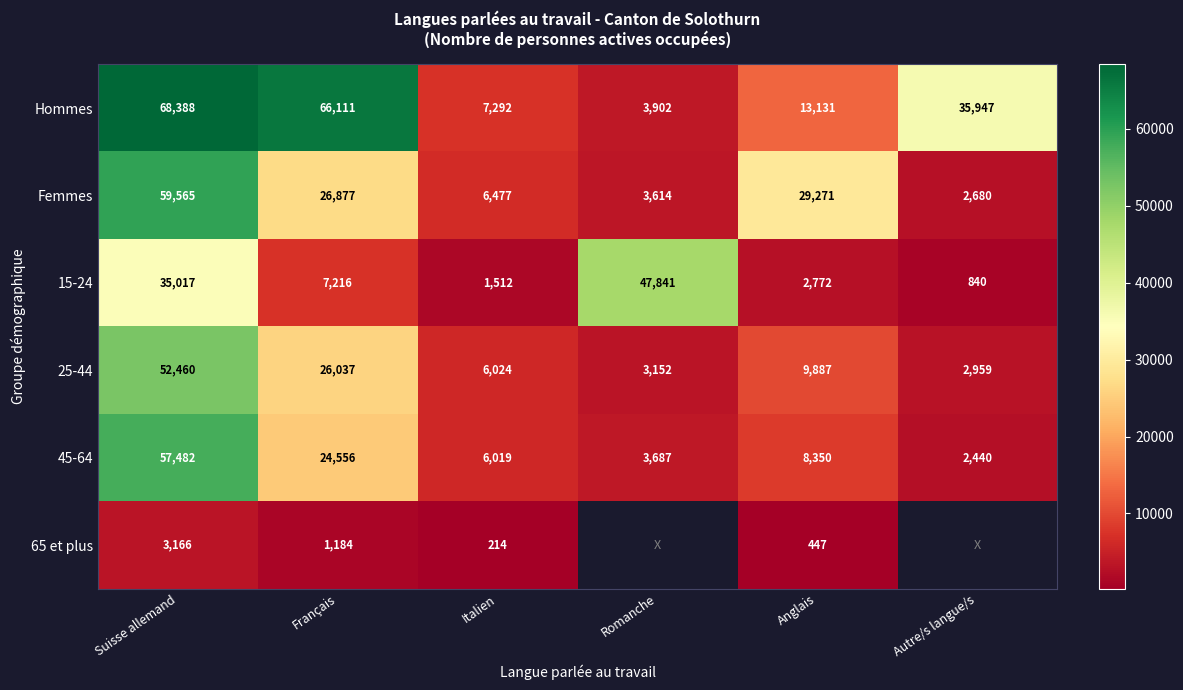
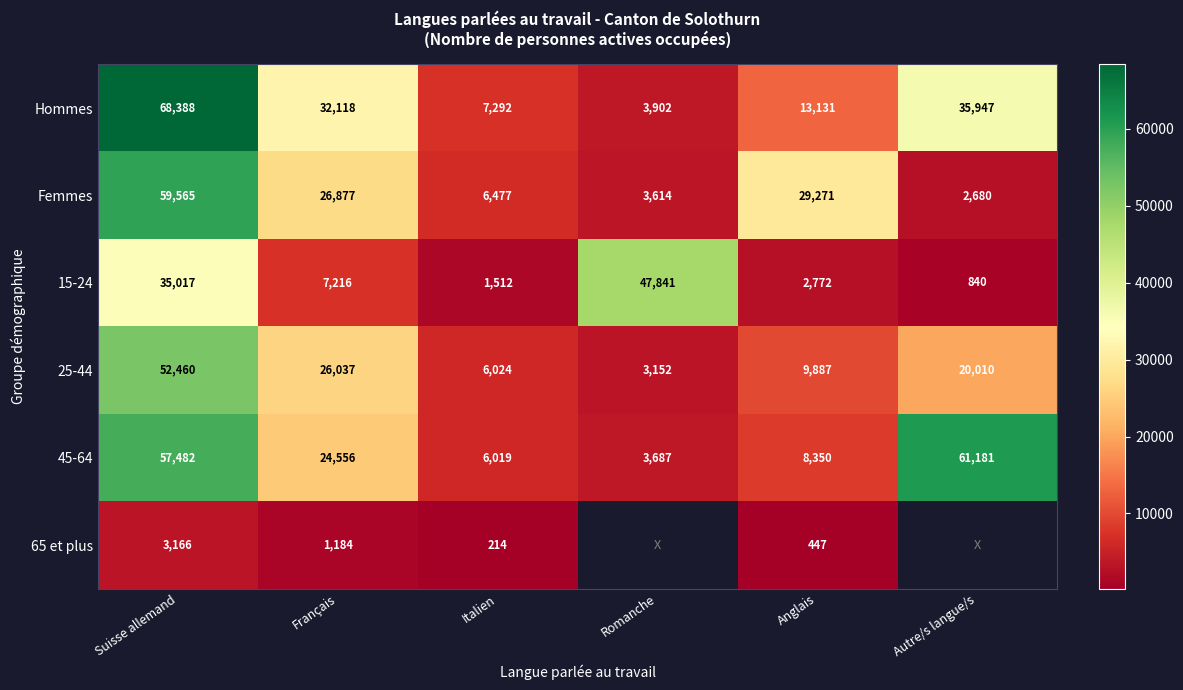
  {
    "Hommes": {
      "Suisse allemand": "68,388",
-     "Français": "66,111",
+     "Français": "32,118",
      "Italien": "7,292",
      "Romanche": "3,902",
      "Anglais": "13,131",
      "Autre/s langue/s": "35,947"
    },
    "Femmes": {
      "Suisse allemand": "59,565",
      "Français": "26,877",
      "Italien": "6,477",
      "Romanche": "3,614",
      "Anglais": "29,271",
      "Autre/s langue/s": "2,680"
    },
    "15-24": {
      "Suisse allemand": "35,017",
      "Français": "7,216",
      "Italien": "1,512",
      "Romanche": "47,841",
      "Anglais": "2,772",
      "Autre/s langue/s": "840"
    },
    "25-44": {
      "Suisse allemand": "52,460",
      "Français": "26,037",
      "Italien": "6,024",
      "Romanche": "3,152",
      "Anglais": "9,887",
-     "Autre/s langue/s": "2,959"
+     "Autre/s langue/s": "20,010"
    },
    "45-64": {
      "Suisse allemand": "57,482",
      "Français": "24,556",
      "Italien": "6,019",
      "Romanche": "3,687",
      "Anglais": "8,350",
-     "Autre/s langue/s": "2,440"
+     "Autre/s langue/s": "61,181"
    },
    "65 et plus": {
      "Suisse allemand": "3,166",
      "Français": "1,184",
      "Italien": "214",
      "Anglais": "447"
    }
  }
